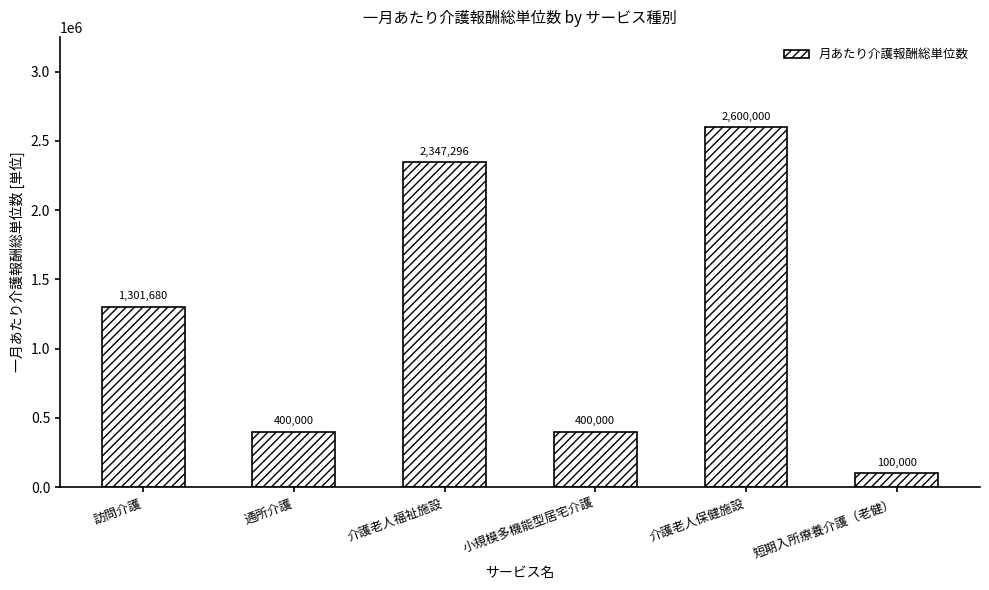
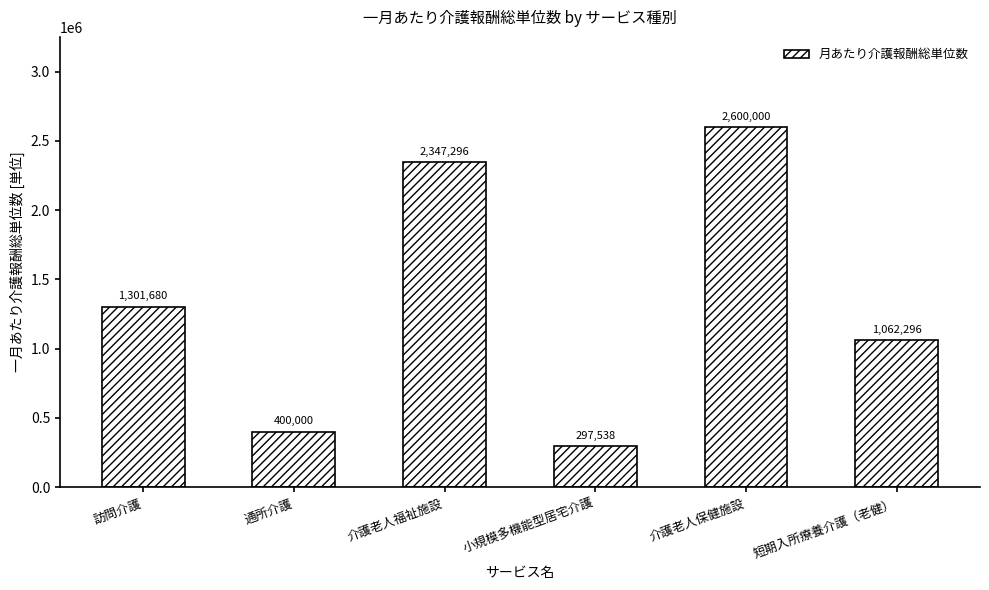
  {
    "訪問介護": "1,301,680",
    "通所介護": "400,000",
    "介護老人福祉施設": "2,347,296",
-   "小規模多機能型居宅介護": "400,000",
+   "小規模多機能型居宅介護": "297,538",
    "介護老人保健施設": "2,600,000",
-   "短期入所療養介護（老健）": "100,000"
+   "短期入所療養介護（老健）": "1,062,296"
  }
